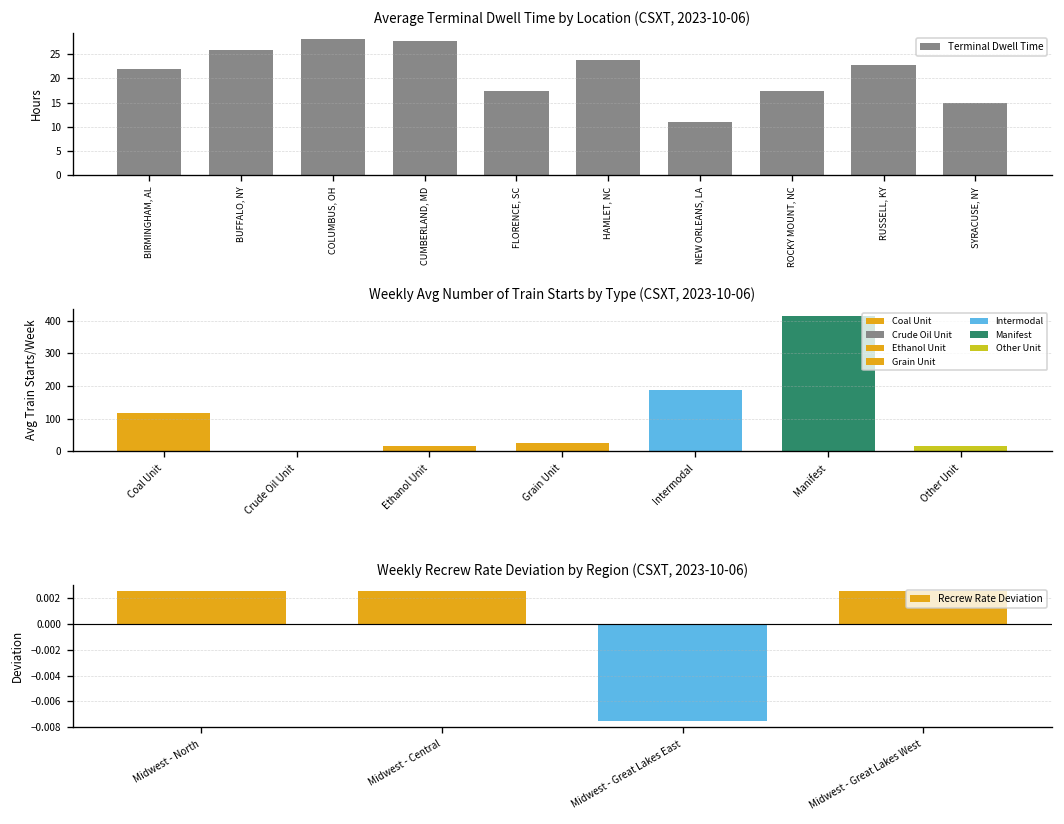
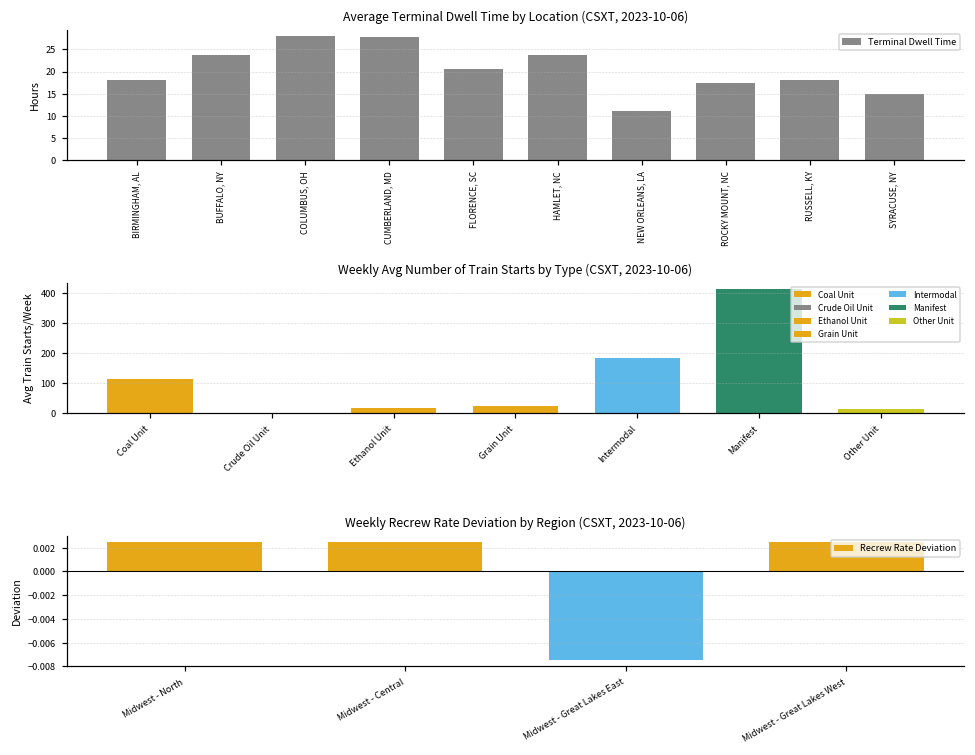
  {
    "Average Terminal Dwell Time by Location (CSXT, 2023-10-06)": {
-     "BIRMINGHAM, AL": 22,
-     "BUFFALO, NY": 26,
+     "BIRMINGHAM, AL": 18,
+     "BUFFALO, NY": 24,
      "COLUMBUS, OH": 28,
      "CUMBERLAND, MD": 28,
-     "FLORENCE, SC": 17,
+     "FLORENCE, SC": 21,
      "HAMLET, NC": 24,
      "NEW ORLEANS, LA": 11,
      "ROCKY MOUNT, NC": 17,
-     "RUSSELL, KY": 23,
+     "RUSSELL, KY": 18,
      "SYRACUSE, NY": 15
    },
    "Weekly Avg Number of Train Starts by Type (CSXT, 2023-10-06)": {
      "Coal Unit": 120,
      "Crude Oil Unit": 0,
      "Ethanol Unit": 20,
      "Grain Unit": 20,
      "Intermodal": 190,
      "Manifest": 420,
      "Other Unit": 10
    },
    "Weekly Recrew Rate Deviation by Region (CSXT, 2023-10-06)": {
      "Midwest - North": 0.0025,
      "Midwest - Central": 0.0025,
      "Midwest - Great Lakes East": -0.0075
    }
  }
